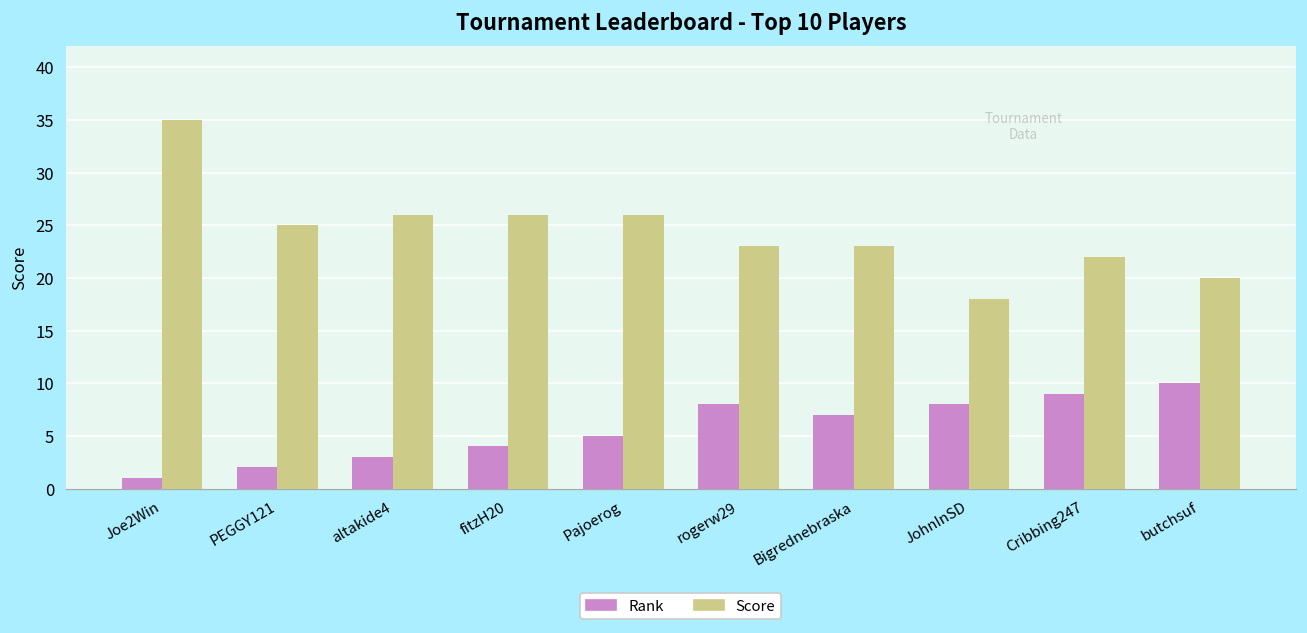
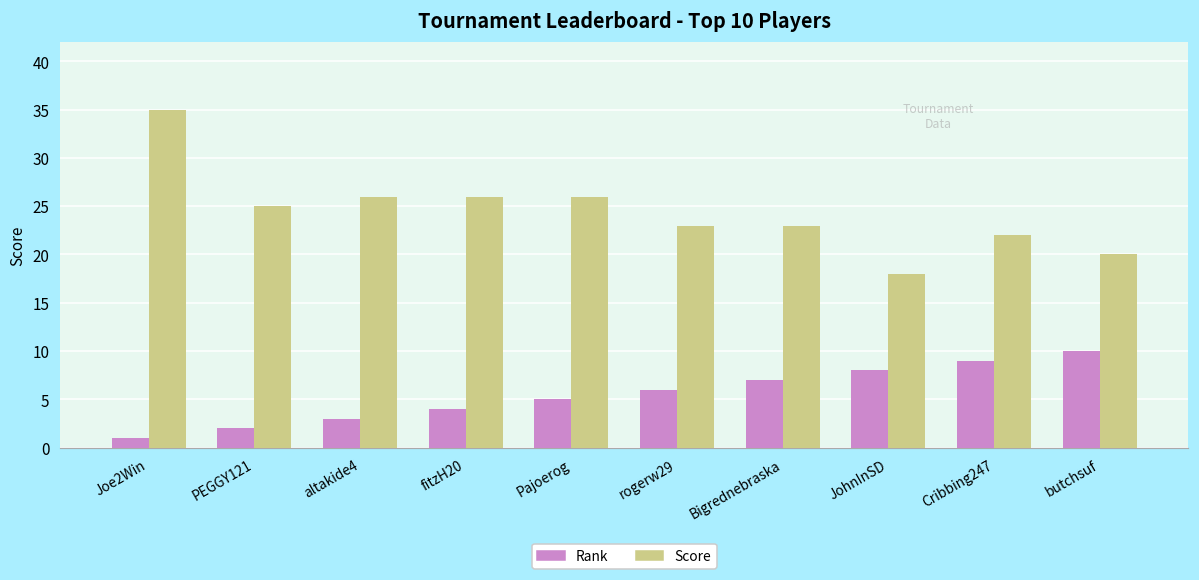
  {
    "Rank": {
      "Joe2Win": 1,
      "PEGGY121": 2,
      "altakide4": 3,
      "fitzH20": 4,
      "Pajoerog": 5,
-     "rogerw29": 8,
+     "rogerw29": 6,
      "Bigrednebraska": 7,
      "JohnInSD": 8,
      "Cribbing247": 9,
      "butchsuf": 10
    },
    "Score": {
      "Joe2Win": 35,
      "PEGGY121": 25,
      "altakide4": 26,
      "fitzH20": 26,
      "Pajoerog": 26,
      "rogerw29": 23,
      "Bigrednebraska": 23,
      "JohnInSD": 18,
      "Cribbing247": 22,
      "butchsuf": 20
    }
  }
